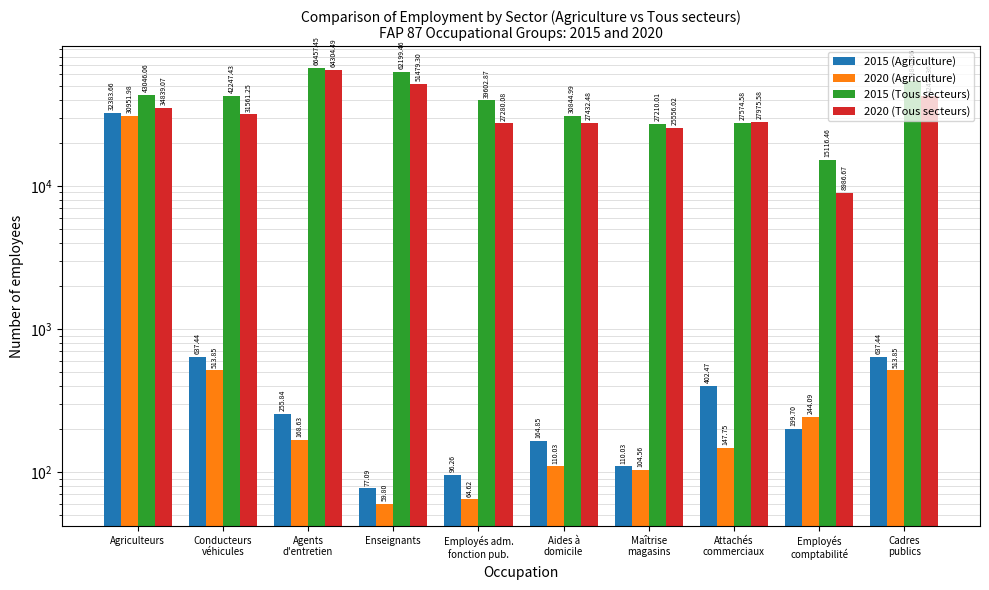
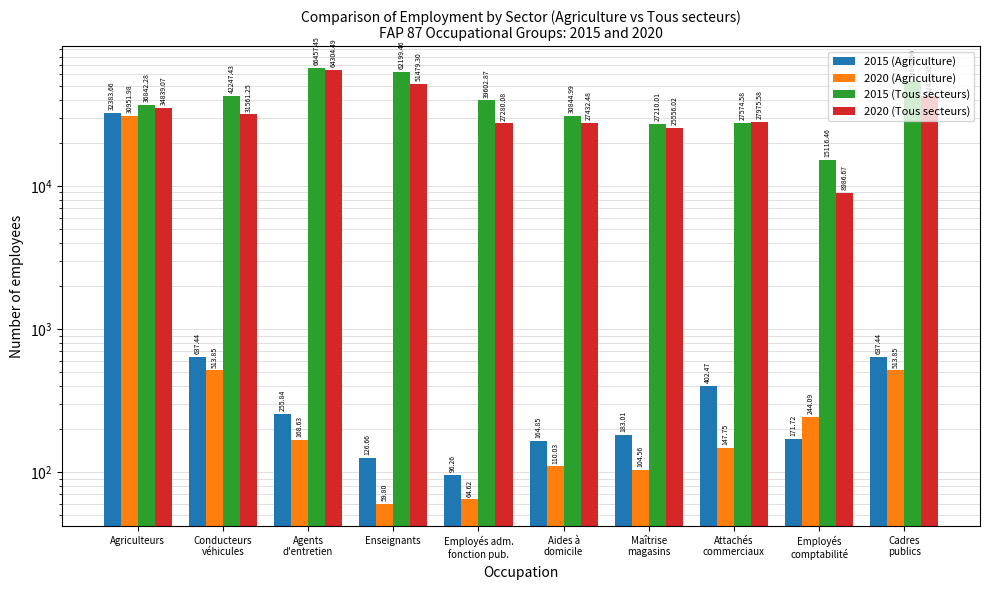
  {
    "2015 (Agriculture)": {
      "Agriculteurs": 32383.66,
      "Conducteurs véhicules": 637.44,
      "Agents d'entretien": 255.84,
-     "Enseignants": 77.09,
+     "Enseignants": 126.66,
      "Employés adm. fonction pub.": 96.26,
      "Aides à domicile": 164.85,
-     "Maîtrise magasins": 110.03,
+     "Maîtrise magasins": 183.01,
      "Attachés commerciaux": 402.47,
-     "Employés comptabilité": 199.70,
+     "Employés comptabilité": 171.72,
      "Cadres publics": 637.44
    },
    "2020 (Agriculture)": {
      "Agriculteurs": 30951.98,
      "Conducteurs véhicules": 513.85,
      "Agents d'entretien": 168.63,
      "Enseignants": 59.80,
      "Employés adm. fonction pub.": 64.62,
      "Aides à domicile": 110.03,
      "Maîtrise magasins": 104.56,
      "Attachés commerciaux": 147.75,
      "Employés comptabilité": 244.09,
      "Cadres publics": 513.85
    },
    "2015 (Tous secteurs)": {
-     "Agriculteurs": 43046.06,
+     "Agriculteurs": 36842.28,
      "Conducteurs véhicules": 42247.43,
      "Agents d'entretien": 66457.45,
      "Enseignants": 62199.46,
      "Employés adm. fonction pub.": 39602.87,
      "Aides à domicile": 30844.99,
      "Maîtrise magasins": 27210.01,
      "Attachés commerciaux": 27574.58,
      "Employés comptabilité": 15116.46
    },
    "2020 (Tous secteurs)": {
      "Agriculteurs": 34839.07,
      "Conducteurs véhicules": 31561.25,
      "Agents d'entretien": 64304.49,
      "Enseignants": 51479.30,
      "Employés adm. fonction pub.": 27280.08,
      "Aides à domicile": 27432.48,
      "Maîtrise magasins": 25556.02,
      "Attachés commerciaux": 27975.58,
      "Employés comptabilité": 8986.67
    }
  }
